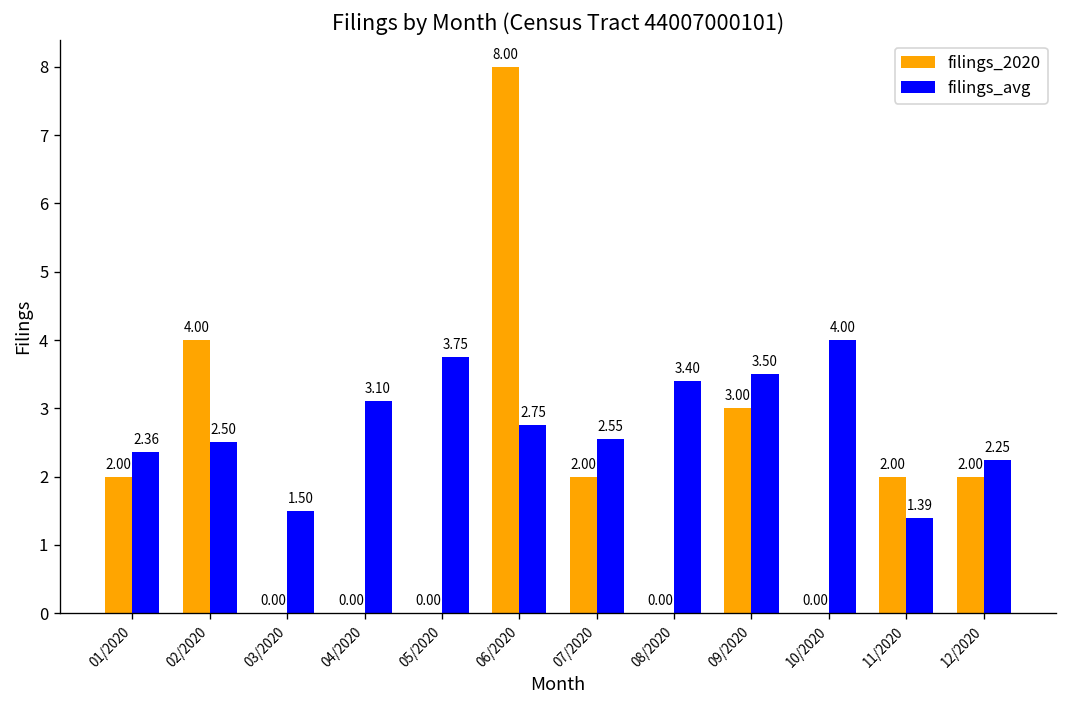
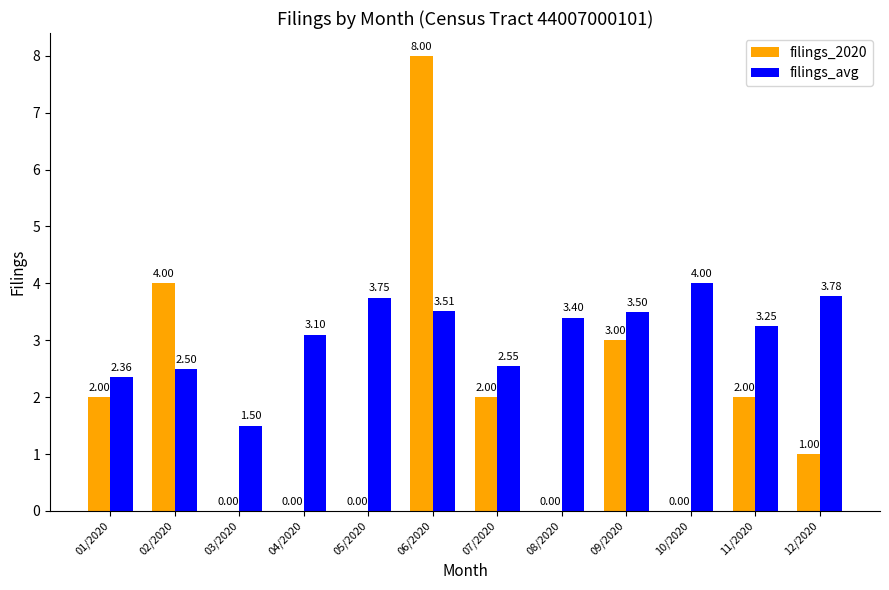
  {
    "filings_2020": {
      "01/2020": 2.00,
      "02/2020": 4.00,
      "03/2020": 0.00,
      "04/2020": 0.00,
      "05/2020": 0.00,
      "06/2020": 8.00,
      "07/2020": 2.00,
      "08/2020": 0.00,
      "09/2020": 3.00,
      "10/2020": 0.00,
      "11/2020": 2.00,
-     "12/2020": 2.00
+     "12/2020": 1.00
    },
    "filings_avg": {
      "01/2020": 2.36,
      "02/2020": 2.50,
      "03/2020": 1.50,
      "04/2020": 3.10,
      "05/2020": 3.75,
-     "06/2020": 2.75,
+     "06/2020": 3.51,
      "07/2020": 2.55,
      "08/2020": 3.40,
      "09/2020": 3.50,
      "10/2020": 4.00,
-     "11/2020": 1.39,
-     "12/2020": 2.25
+     "11/2020": 3.25,
+     "12/2020": 3.78
    }
  }
